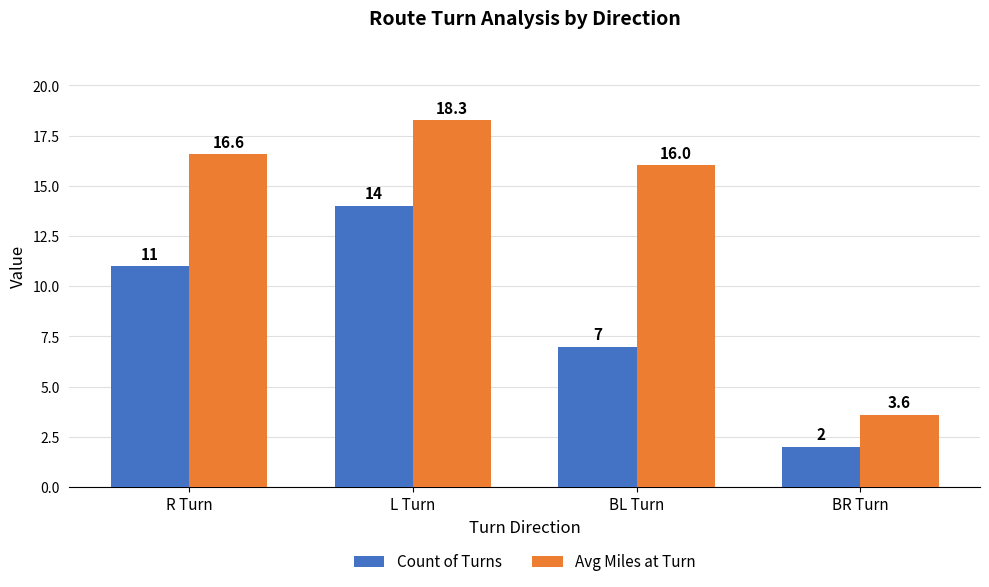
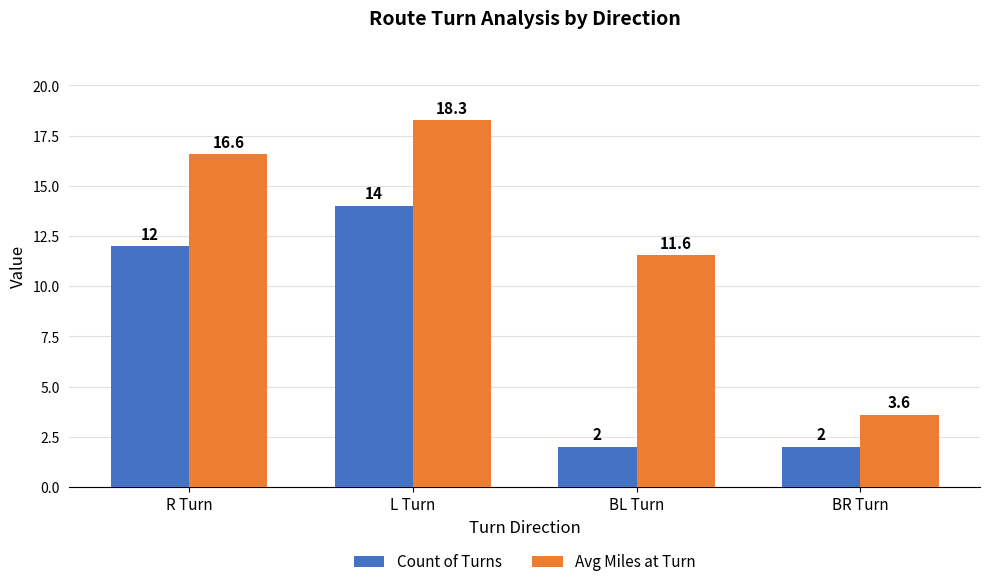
  {
    "Count of Turns": {
-     "R Turn": 11,
+     "R Turn": 12,
      "L Turn": 14,
-     "BL Turn": 7,
+     "BL Turn": 2,
      "BR Turn": 2
    },
    "Avg Miles at Turn": {
      "R Turn": 16.6,
      "L Turn": 18.3,
-     "BL Turn": 16.0,
+     "BL Turn": 11.6,
      "BR Turn": 3.6
    }
  }
